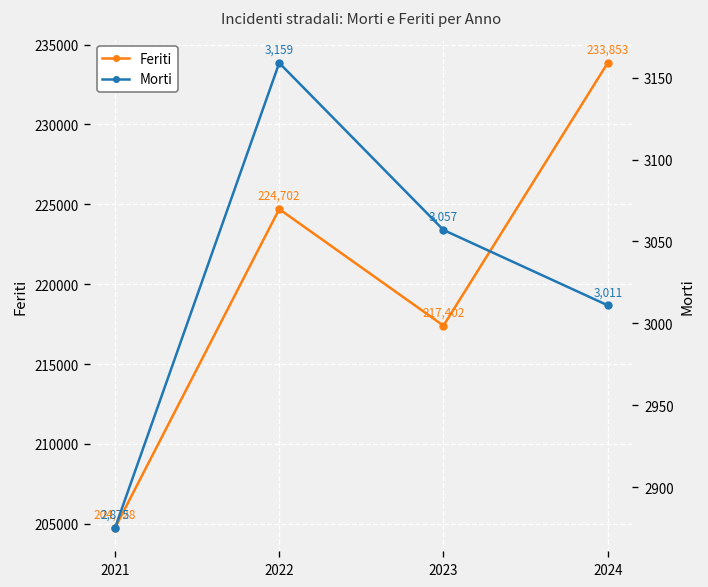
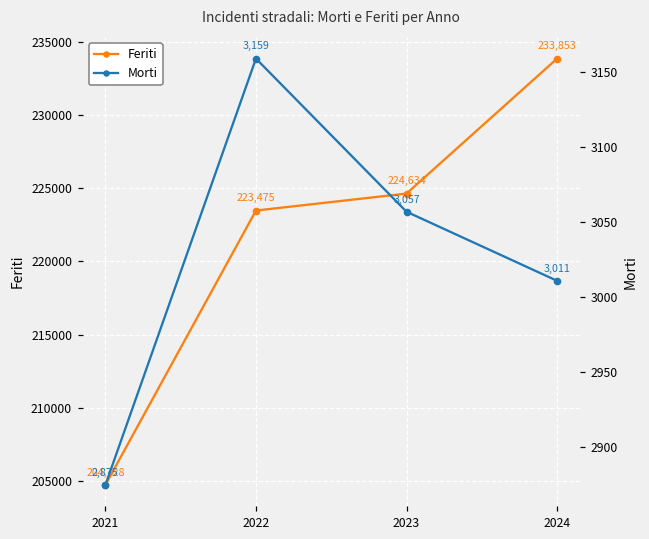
  {
    "Feriti": {
-     "2022": "224,702",
-     "2023": "217,402",
+     "2022": "223,475",
+     "2023": "224,634",
      "2024": "233,853"
    },
    "Morti": {
      "2022": "3,159",
      "2023": "3,057",
      "2024": "3,011"
    }
  }
